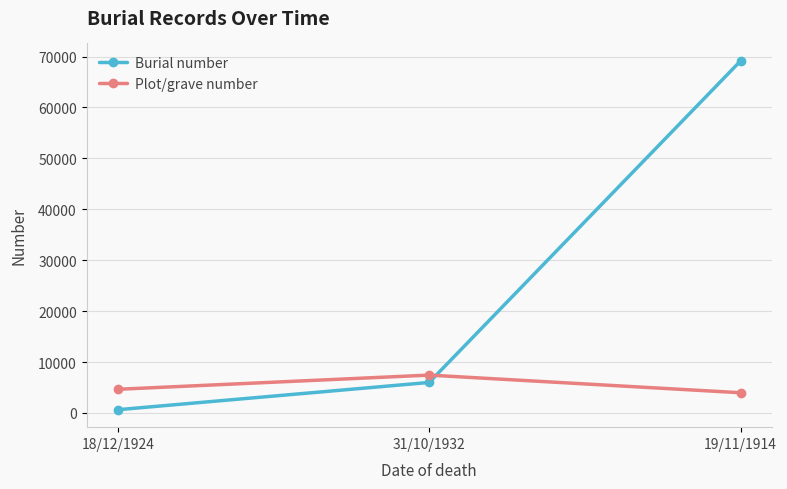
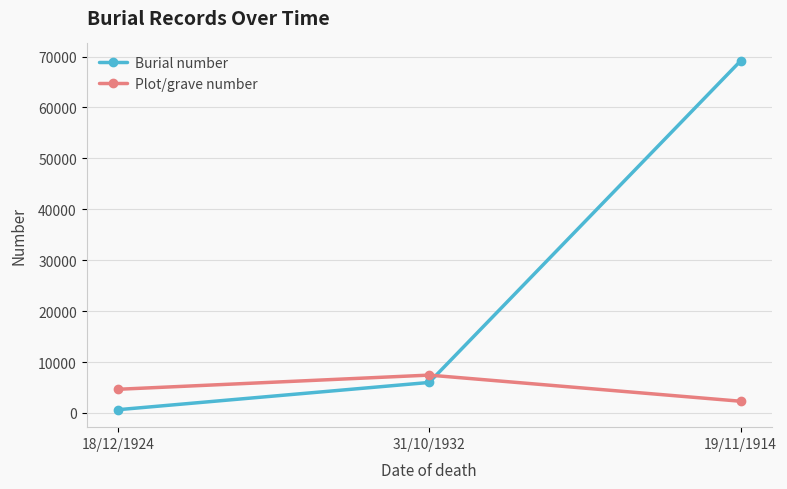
  {
    "Burial number": {
      "18/12/1924": 1000,
      "31/10/1932": 6000,
      "19/11/1914": 69000
    },
    "Plot/grave number": {
      "18/12/1924": 5000,
      "31/10/1932": 7000,
-     "19/11/1914": 4000
+     "19/11/1914": 2000
    }
  }
